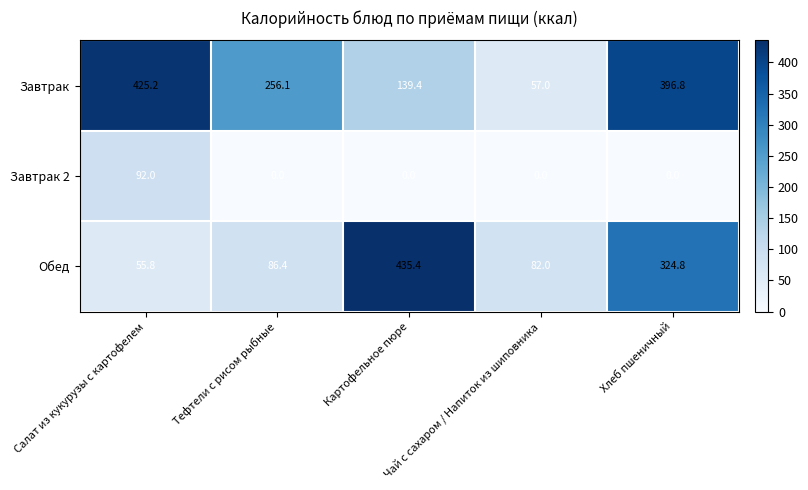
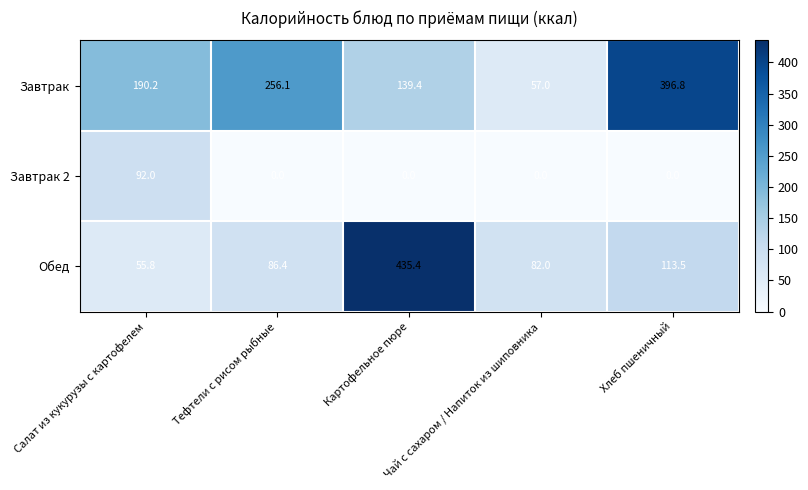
  {
    "Завтрак": {
-     "Салат из кукурузы с картофелем": 425.2,
+     "Салат из кукурузы с картофелем": 190.2,
      "Тефтели с рисом рыбные": 256.1,
      "Картофельное пюре": 139.4,
      "Хлеб пшеничный": 396.8
    },
    "Завтрак 2": {
      "Салат из кукурузы с картофелем": 92.0
    },
    "Обед": {
      "Картофельное пюре": 435.4,
-     "Хлеб пшеничный": 324.8
+     "Хлеб пшеничный": 113.5
    }
  }
